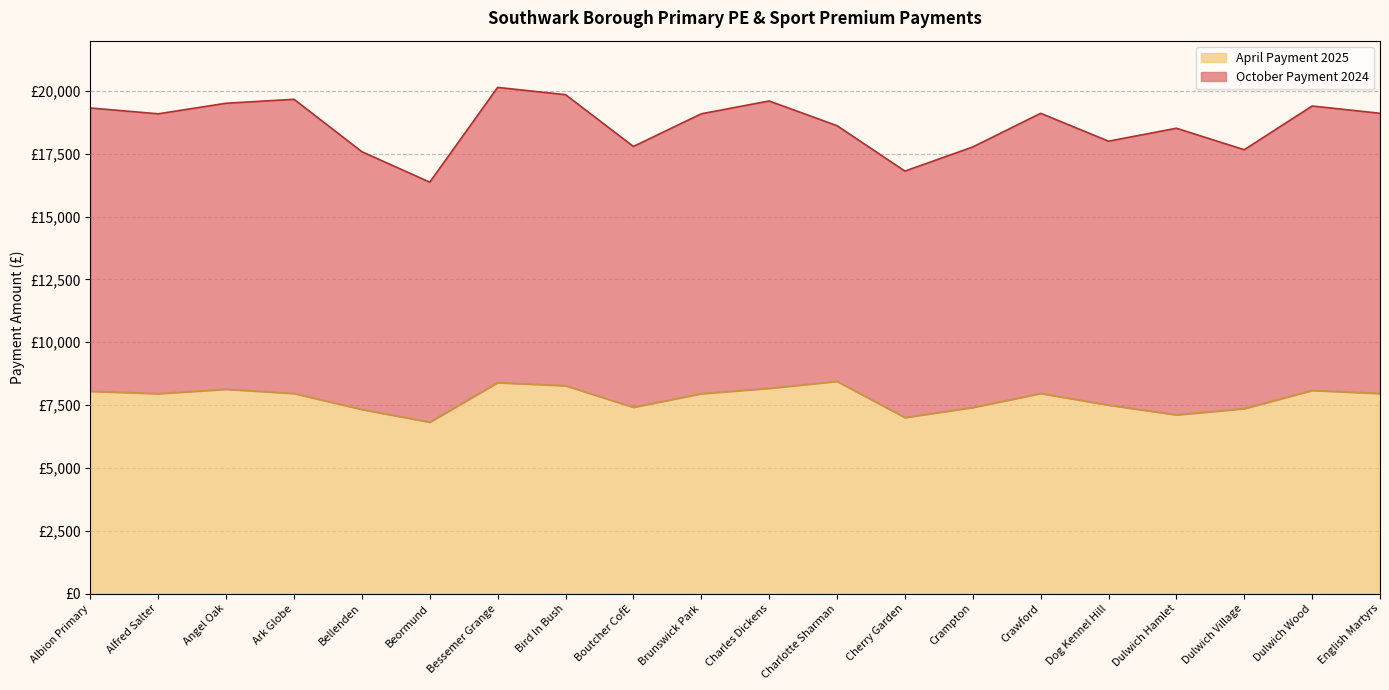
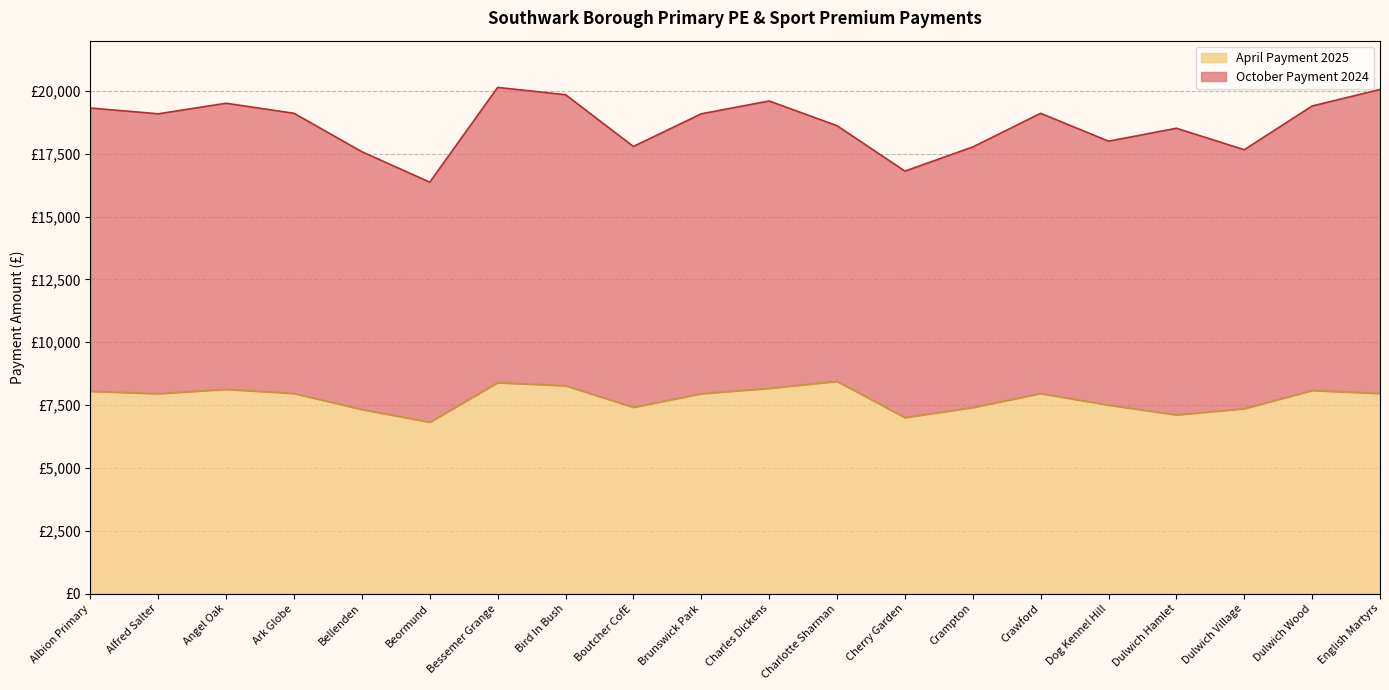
  {
    "April Payment 2025": {
      "Albion Primary": "£8,100",
      "Alfred Salter": "£8,000",
      "Angel Oak": "£8,100",
      "Ark Globe": "£8,000",
      "Bellenden": "£7,300",
      "Beormund": "£6,800",
      "Bessemer Grange": "£8,400",
      "Bird In Bush": "£8,300",
      "Boutcher CofE": "£7,400",
      "Brunswick Park": "£8,000",
      "Charles Dickens": "£8,200",
      "Charlotte Sharman": "£8,400",
      "Cherry Garden": "£7,000",
      "Crampton": "£7,400",
      "Crawford": "£8,000",
      "Dog Kennel Hill": "£7,500",
      "Dulwich Hamlet": "£7,100",
      "Dulwich Village": "£7,400",
      "Dulwich Wood": "£8,100",
      "English Martyrs": "£8,000"
    },
    "October Payment 2024": {
      "Albion Primary": "£11,300",
      "Alfred Salter": "£11,100",
      "Angel Oak": "£11,400",
-     "Ark Globe": "£11,700",
+     "Ark Globe": "£11,100",
      "Bellenden": "£10,300",
      "Beormund": "£9,500",
      "Bessemer Grange": "£11,700",
      "Bird In Bush": "£11,600",
      "Boutcher CofE": "£10,400",
      "Brunswick Park": "£11,100",
      "Charles Dickens": "£11,400",
      "Charlotte Sharman": "£10,200",
      "Cherry Garden": "£9,800",
      "Crampton": "£10,400",
      "Crawford": "£11,100",
      "Dog Kennel Hill": "£10,500",
      "Dulwich Hamlet": "£11,400",
      "Dulwich Village": "£10,300",
      "Dulwich Wood": "£11,300",
-     "English Martyrs": "£11,100"
+     "English Martyrs": "£12,100"
    }
  }
